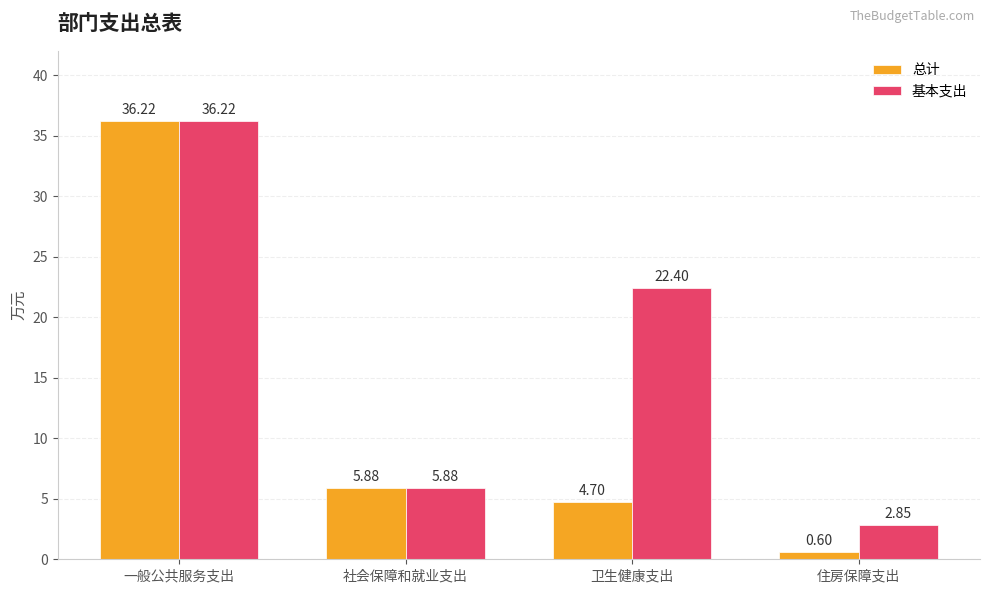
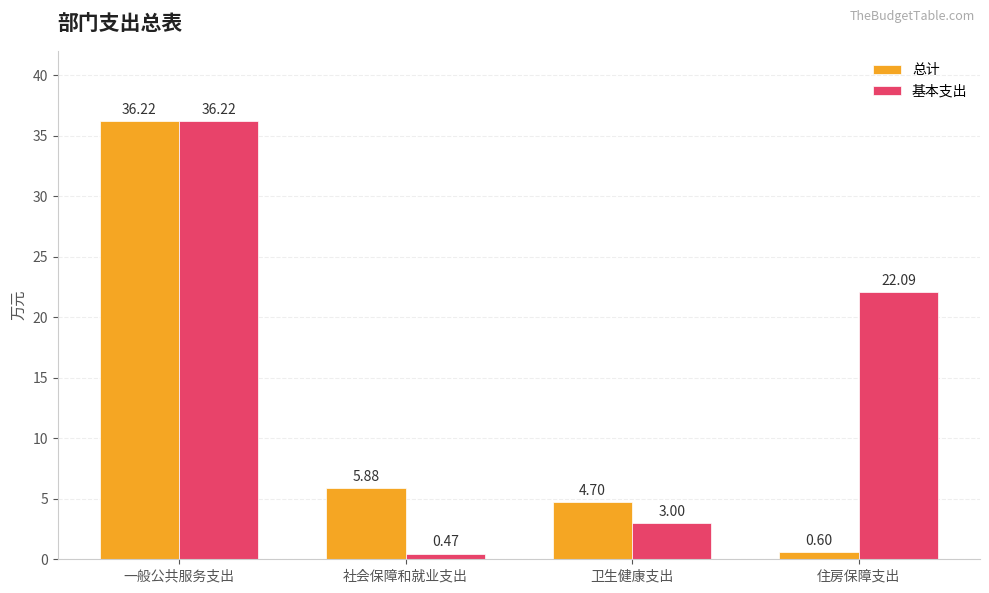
  {
    "总计": {
      "一般公共服务支出": 36.22,
      "社会保障和就业支出": 5.88,
      "卫生健康支出": 4.70,
      "住房保障支出": 0.60
    },
    "基本支出": {
      "一般公共服务支出": 36.22,
-     "社会保障和就业支出": 5.88,
-     "卫生健康支出": 22.40,
-     "住房保障支出": 2.85
+     "社会保障和就业支出": 0.47,
+     "卫生健康支出": 3.00,
+     "住房保障支出": 22.09
    }
  }
